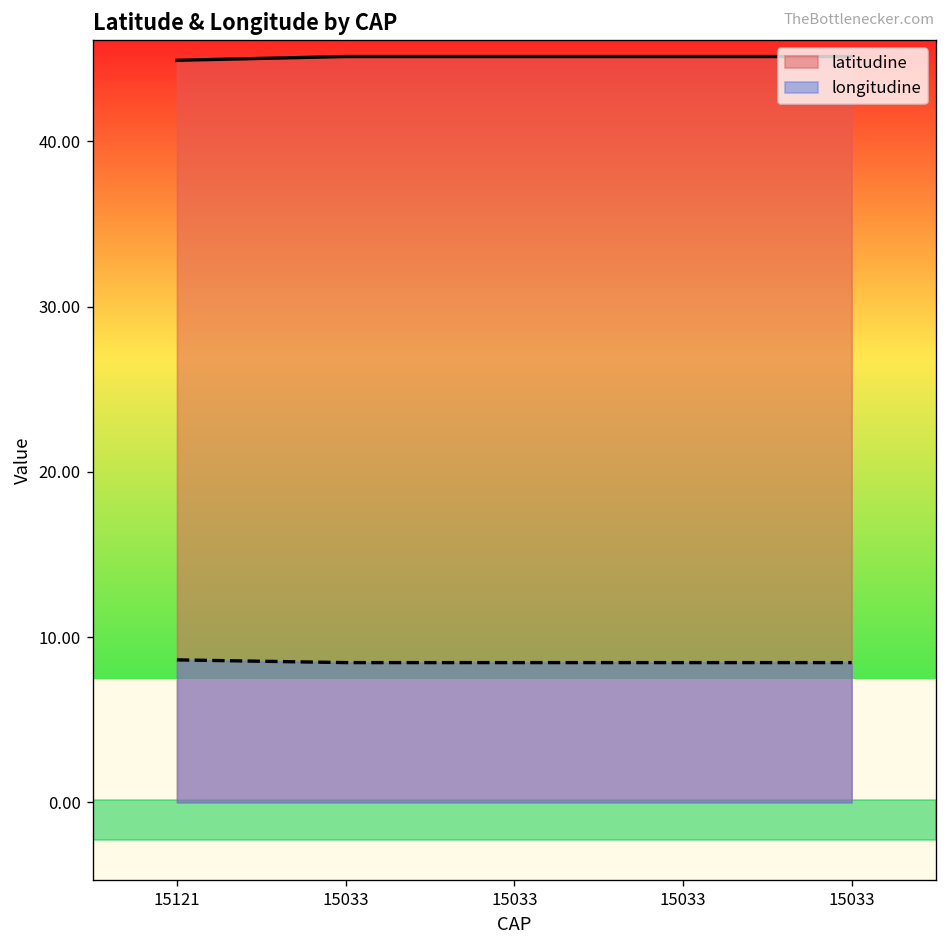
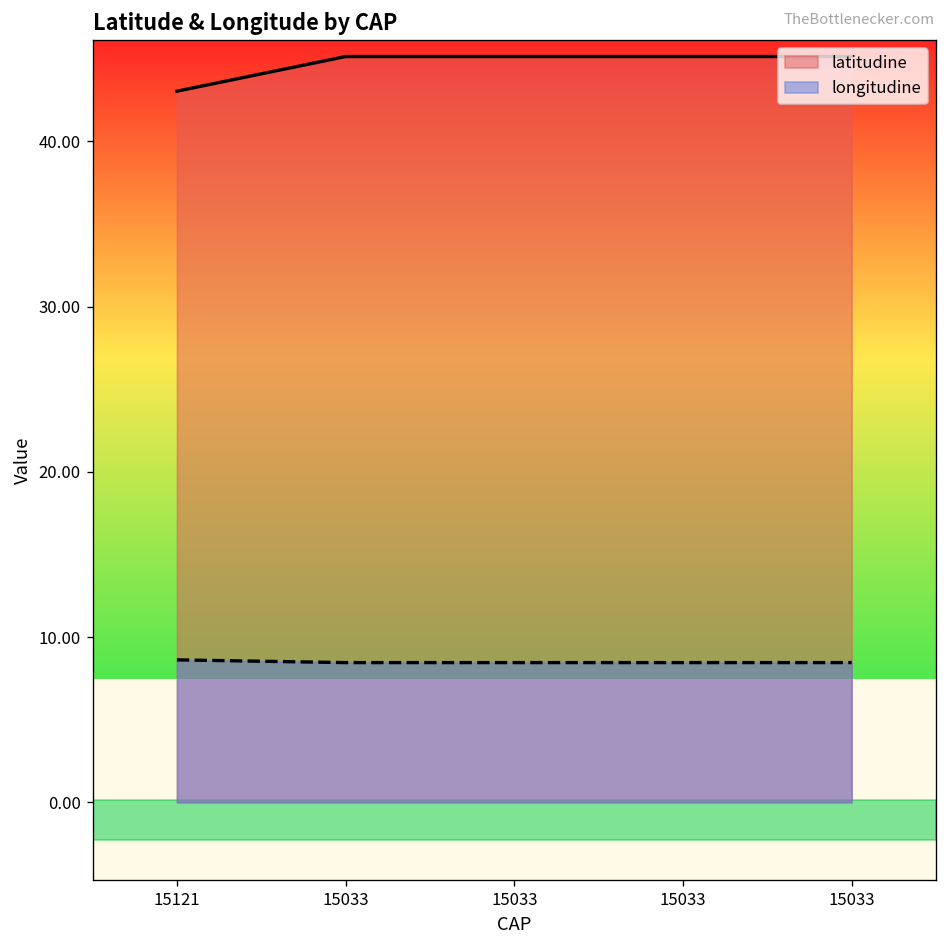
  {
    "latitudine": {
-     "15121": 44.9
+     "15121": 43.0
    },
    "longitudine": {
      "15121": 8.6
    }
  }
